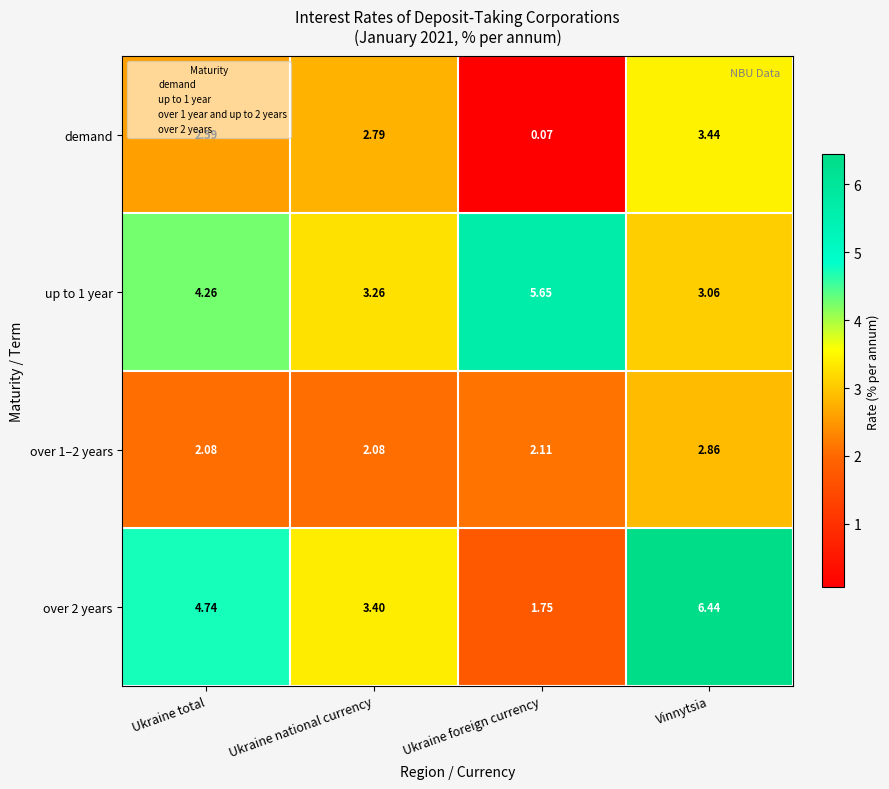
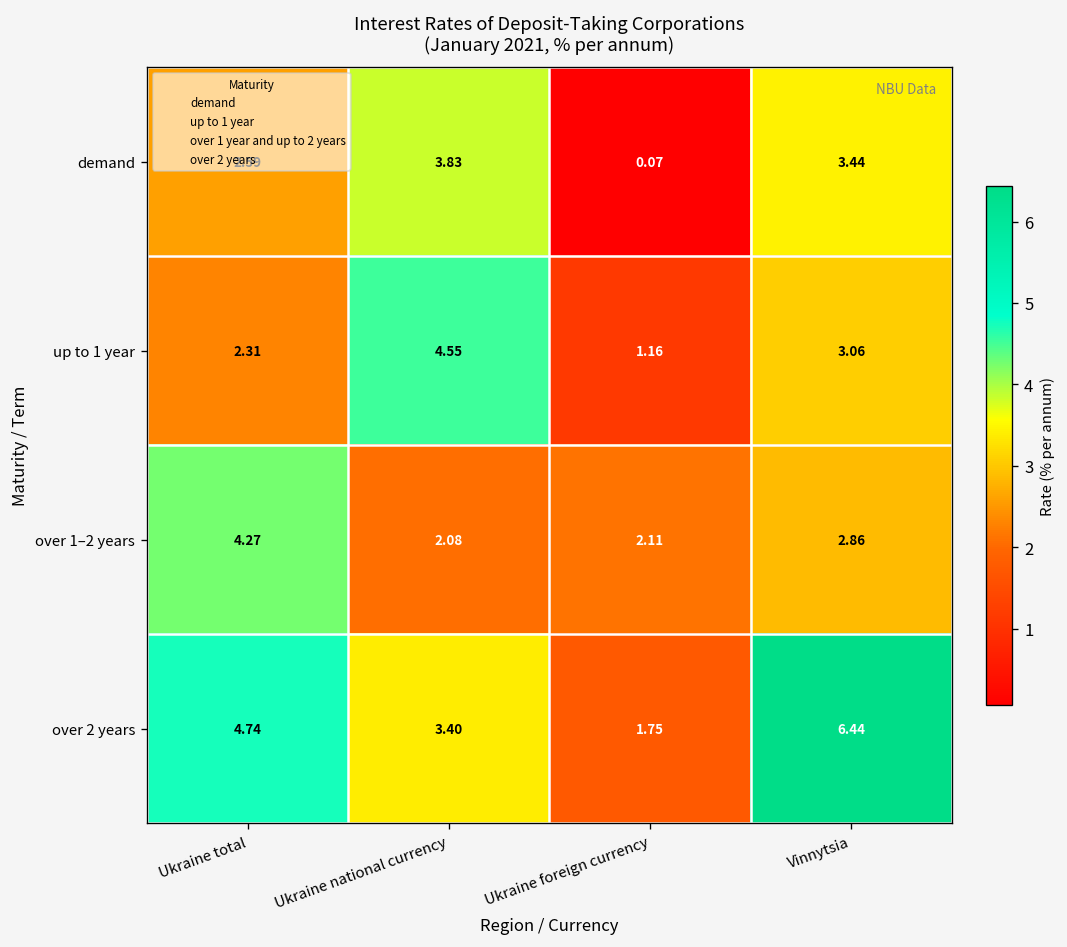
  {
    "demand": {
-     "Ukraine national currency": 2.79,
+     "Ukraine national currency": 3.83,
      "Ukraine foreign currency": 0.07
    },
    "up to 1 year": {
-     "Ukraine total": 4.26,
-     "Ukraine national currency": 3.26,
-     "Ukraine foreign currency": 5.65,
+     "Ukraine total": 2.31,
+     "Ukraine national currency": 4.55,
+     "Ukraine foreign currency": 1.16,
      "Vinnytsia": 3.06
    },
    "over 1–2 years": {
-     "Ukraine total": 2.08,
+     "Ukraine total": 4.27,
      "Ukraine national currency": 2.08,
      "Ukraine foreign currency": 2.11,
      "Vinnytsia": 2.86
    },
    "over 2 years": {
      "Ukraine total": 4.74,
      "Ukraine national currency": 3.40,
      "Ukraine foreign currency": 1.75,
      "Vinnytsia": 6.44
    }
  }
